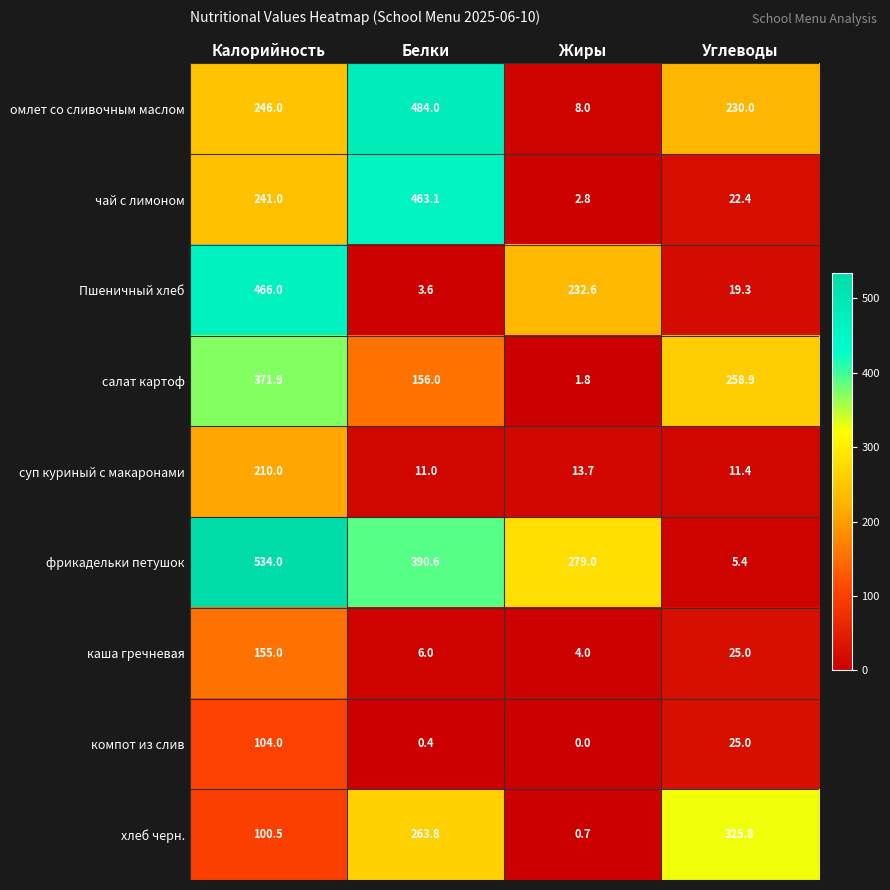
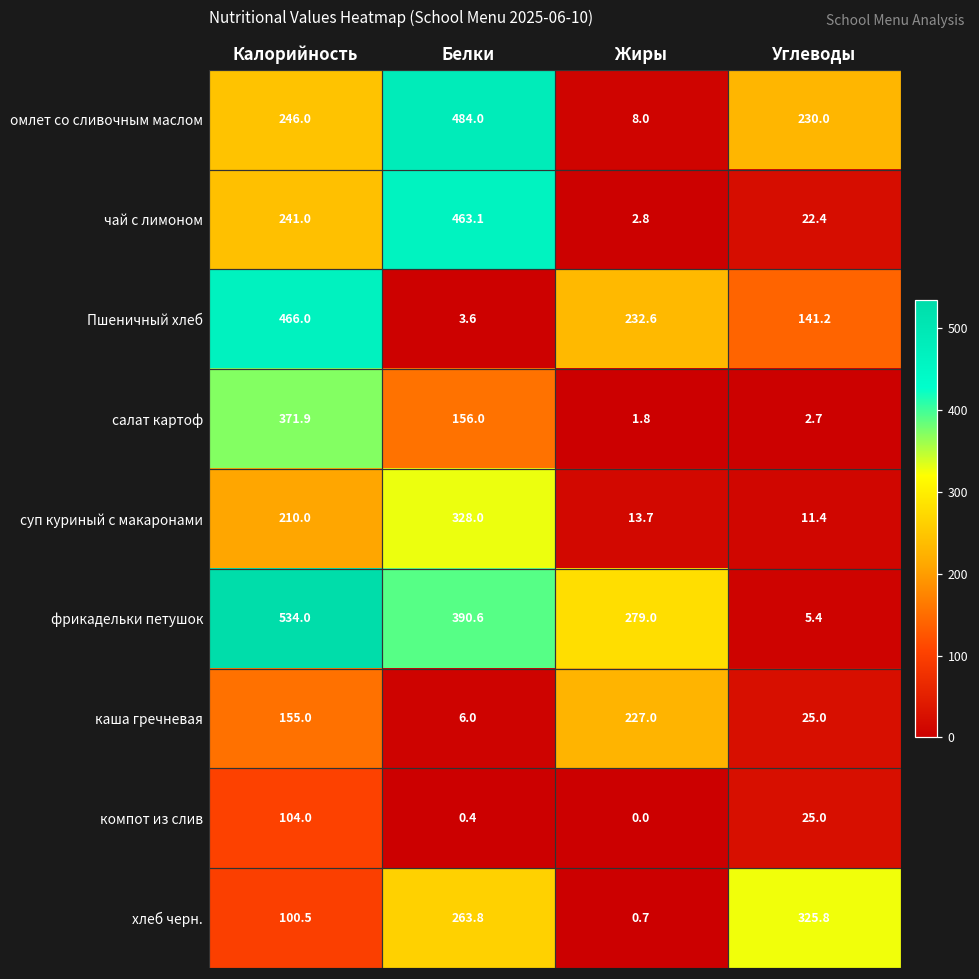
  {
    "омлет со сливочным маслом": {
      "Калорийность": 246.0,
      "Белки": 484.0,
      "Жиры": 8.0,
      "Углеводы": 230.0
    },
    "чай с лимоном": {
      "Калорийность": 241.0,
      "Белки": 463.1,
      "Жиры": 2.8,
      "Углеводы": 22.4
    },
    "Пшеничный хлеб": {
      "Калорийность": 466.0,
      "Белки": 3.6,
      "Жиры": 232.6,
-     "Углеводы": 19.3
+     "Углеводы": 141.2
    },
    "салат картоф": {
      "Калорийность": 371.9,
      "Белки": 156.0,
      "Жиры": 1.8,
-     "Углеводы": 258.9
+     "Углеводы": 2.7
    },
    "суп куриный с макаронами": {
      "Калорийность": 210.0,
-     "Белки": 11.0,
+     "Белки": 328.0,
      "Жиры": 13.7,
      "Углеводы": 11.4
    },
    "фрикадельки петушок": {
      "Калорийность": 534.0,
      "Белки": 390.6,
      "Жиры": 279.0,
      "Углеводы": 5.4
    },
    "каша гречневая": {
      "Калорийность": 155.0,
      "Белки": 6.0,
-     "Жиры": 4.0,
+     "Жиры": 227.0,
      "Углеводы": 25.0
    },
    "компот из слив": {
      "Калорийность": 104.0,
      "Белки": 0.4,
      "Жиры": 0.0,
      "Углеводы": 25.0
    },
    "хлеб черн.": {
      "Калорийность": 100.5,
      "Белки": 263.8,
      "Жиры": 0.7,
      "Углеводы": 325.8
    }
  }
